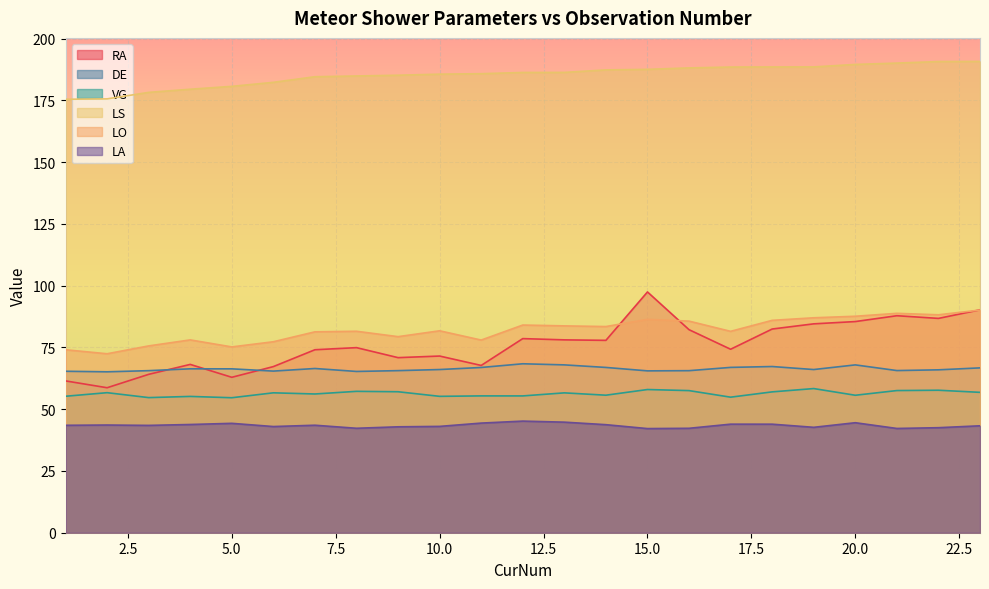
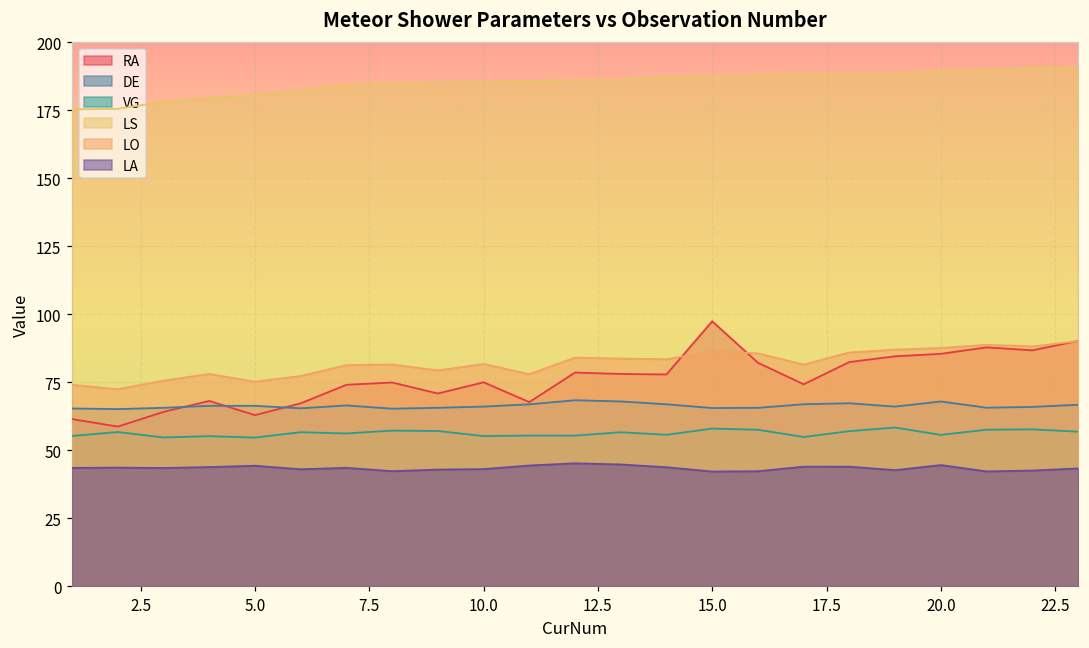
  {
    "RA": {
      "5.0": 63,
-     "10.0": 72,
+     "10.0": 75,
      "15.0": 97,
      "20.0": 85
    }
  }
